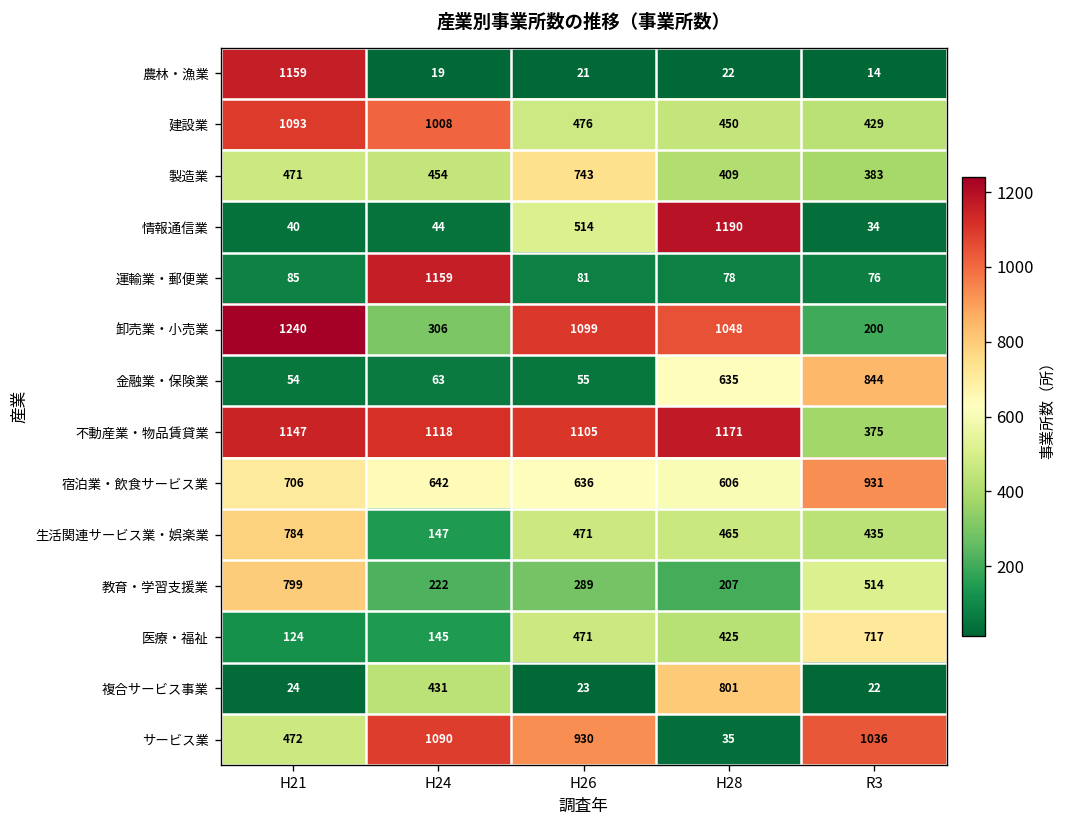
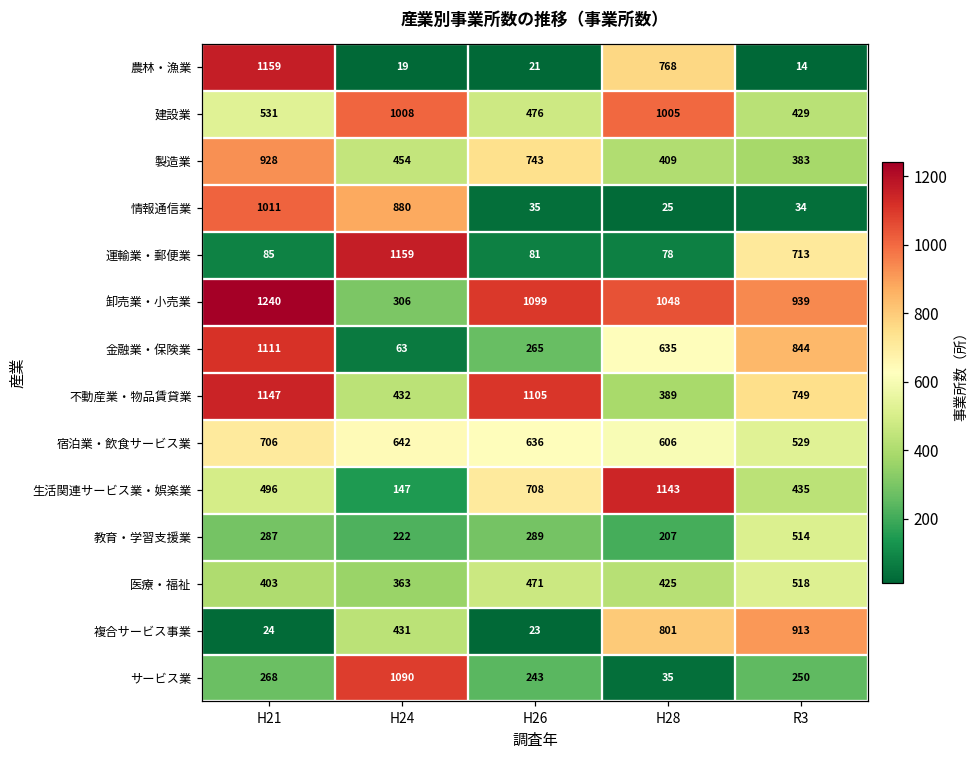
  {
    "農林・漁業": {
      "H21": 1159,
      "H24": 19,
      "H26": 21,
-     "H28": 22,
+     "H28": 768,
      "R3": 14
    },
    "建設業": {
-     "H21": 1093,
+     "H21": 531,
      "H24": 1008,
      "H26": 476,
-     "H28": 450,
+     "H28": 1005,
      "R3": 429
    },
    "製造業": {
-     "H21": 471,
+     "H21": 928,
      "H24": 454,
      "H26": 743,
      "H28": 409,
      "R3": 383
    },
    "情報通信業": {
-     "H21": 40,
-     "H24": 44,
-     "H26": 514,
-     "H28": 1190,
+     "H21": 1011,
+     "H24": 880,
+     "H26": 35,
+     "H28": 25,
      "R3": 34
    },
    "運輸業・郵便業": {
      "H21": 85,
      "H24": 1159,
      "H26": 81,
      "H28": 78,
-     "R3": 76
+     "R3": 713
    },
    "卸売業・小売業": {
      "H21": 1240,
      "H24": 306,
      "H26": 1099,
      "H28": 1048,
-     "R3": 200
+     "R3": 939
    },
    "金融業・保険業": {
-     "H21": 54,
+     "H21": 1111,
      "H24": 63,
-     "H26": 55,
+     "H26": 265,
      "H28": 635,
      "R3": 844
    },
    "不動産業・物品賃貸業": {
      "H21": 1147,
-     "H24": 1118,
+     "H24": 432,
      "H26": 1105,
-     "H28": 1171,
-     "R3": 375
+     "H28": 389,
+     "R3": 749
    },
    "宿泊業・飲食サービス業": {
      "H21": 706,
      "H24": 642,
      "H26": 636,
      "H28": 606,
-     "R3": 931
+     "R3": 529
    },
    "生活関連サービス業・娯楽業": {
-     "H21": 784,
+     "H21": 496,
      "H24": 147,
-     "H26": 471,
-     "H28": 465,
+     "H26": 708,
+     "H28": 1143,
      "R3": 435
    },
    "教育・学習支援業": {
-     "H21": 799,
+     "H21": 287,
      "H24": 222,
      "H26": 289,
      "H28": 207,
      "R3": 514
    },
    "医療・福祉": {
-     "H21": 124,
-     "H24": 145,
+     "H21": 403,
+     "H24": 363,
      "H26": 471,
      "H28": 425,
-     "R3": 717
+     "R3": 518
    },
    "複合サービス事業": {
      "H21": 24,
      "H24": 431,
      "H26": 23,
      "H28": 801,
-     "R3": 22
+     "R3": 913
    },
    "サービス業": {
-     "H21": 472,
+     "H21": 268,
      "H24": 1090,
-     "H26": 930,
+     "H26": 243,
      "H28": 35,
-     "R3": 1036
+     "R3": 250
    }
  }
